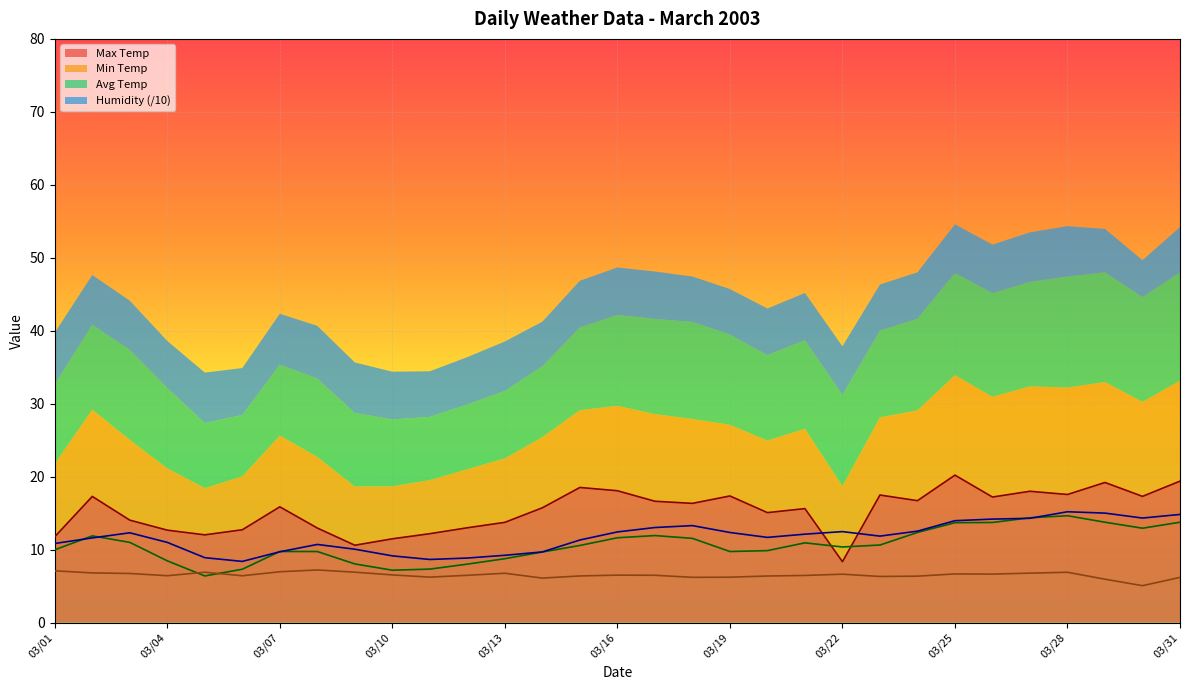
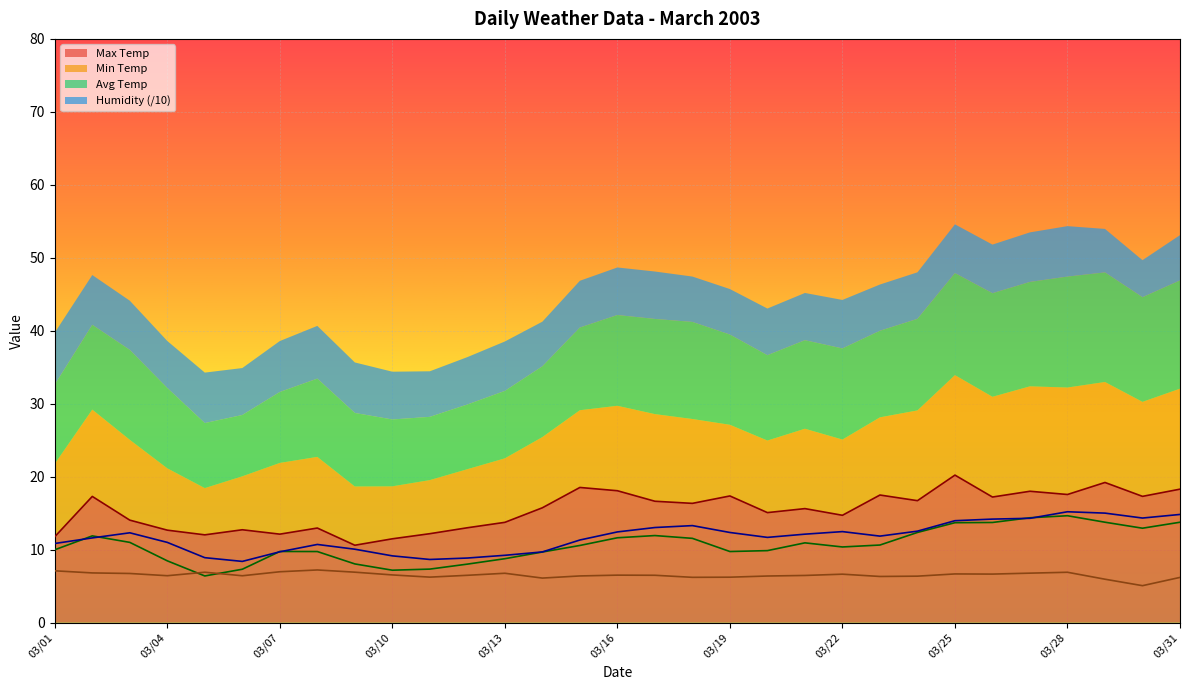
  {
    "Max Temp": {
      "03/01": 12,
      "03/04": 13,
-     "03/07": 16,
+     "03/07": 12,
      "03/10": 11,
      "03/13": 14,
      "03/16": 18,
      "03/19": 17,
-     "03/22": 8,
+     "03/22": 15,
      "03/25": 20,
      "03/28": 18,
-     "03/31": 19
+     "03/31": 18
    },
    "Min Temp": {
      "03/01": 10,
      "03/04": 8,
      "03/07": 10,
      "03/10": 7,
      "03/13": 9,
      "03/16": 12,
      "03/19": 10,
      "03/22": 10,
      "03/25": 14,
      "03/28": 15,
      "03/31": 14
    },
    "Avg Temp": {
      "03/01": 11,
      "03/04": 11,
      "03/07": 10,
      "03/10": 9,
      "03/13": 9,
      "03/16": 12,
      "03/19": 12,
      "03/22": 12,
      "03/25": 14,
      "03/28": 15,
      "03/31": 15
    },
    "Humidity (/10)": {
      "03/01": 7,
      "03/04": 6,
      "03/07": 7,
      "03/10": 7,
      "03/13": 7,
      "03/16": 7,
      "03/19": 6,
      "03/22": 7,
      "03/25": 7,
      "03/28": 7,
      "03/31": 6
    }
  }
